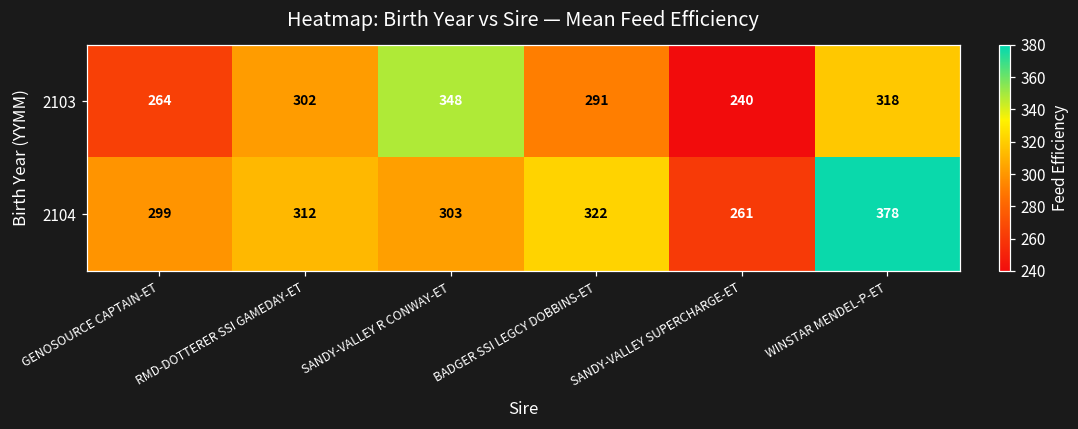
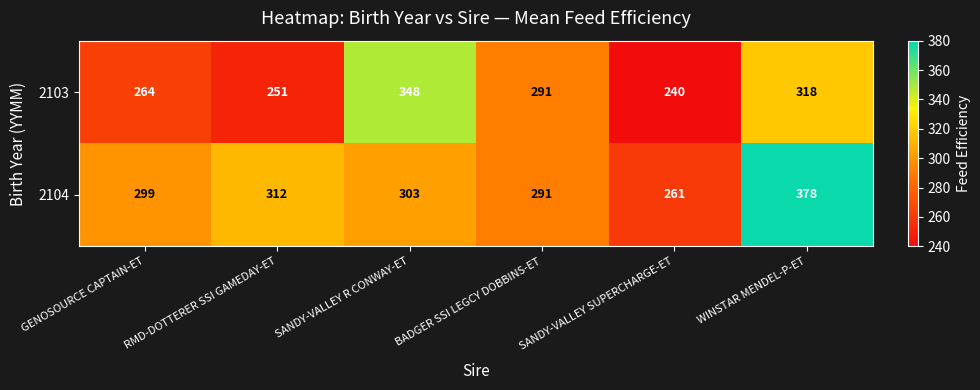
  {
    "2103": {
      "GENOSOURCE CAPTAIN-ET": 264,
-     "RMD-DOTTERER SSI GAMEDAY-ET": 302,
+     "RMD-DOTTERER SSI GAMEDAY-ET": 251,
      "SANDY-VALLEY R CONWAY-ET": 348,
      "BADGER SSI LEGCY DOBBINS-ET": 291,
      "SANDY-VALLEY SUPERCHARGE-ET": 240,
      "WINSTAR MENDEL-P-ET": 318
    },
    "2104": {
      "GENOSOURCE CAPTAIN-ET": 299,
      "RMD-DOTTERER SSI GAMEDAY-ET": 312,
      "SANDY-VALLEY R CONWAY-ET": 303,
-     "BADGER SSI LEGCY DOBBINS-ET": 322,
+     "BADGER SSI LEGCY DOBBINS-ET": 291,
      "SANDY-VALLEY SUPERCHARGE-ET": 261,
      "WINSTAR MENDEL-P-ET": 378
    }
  }
